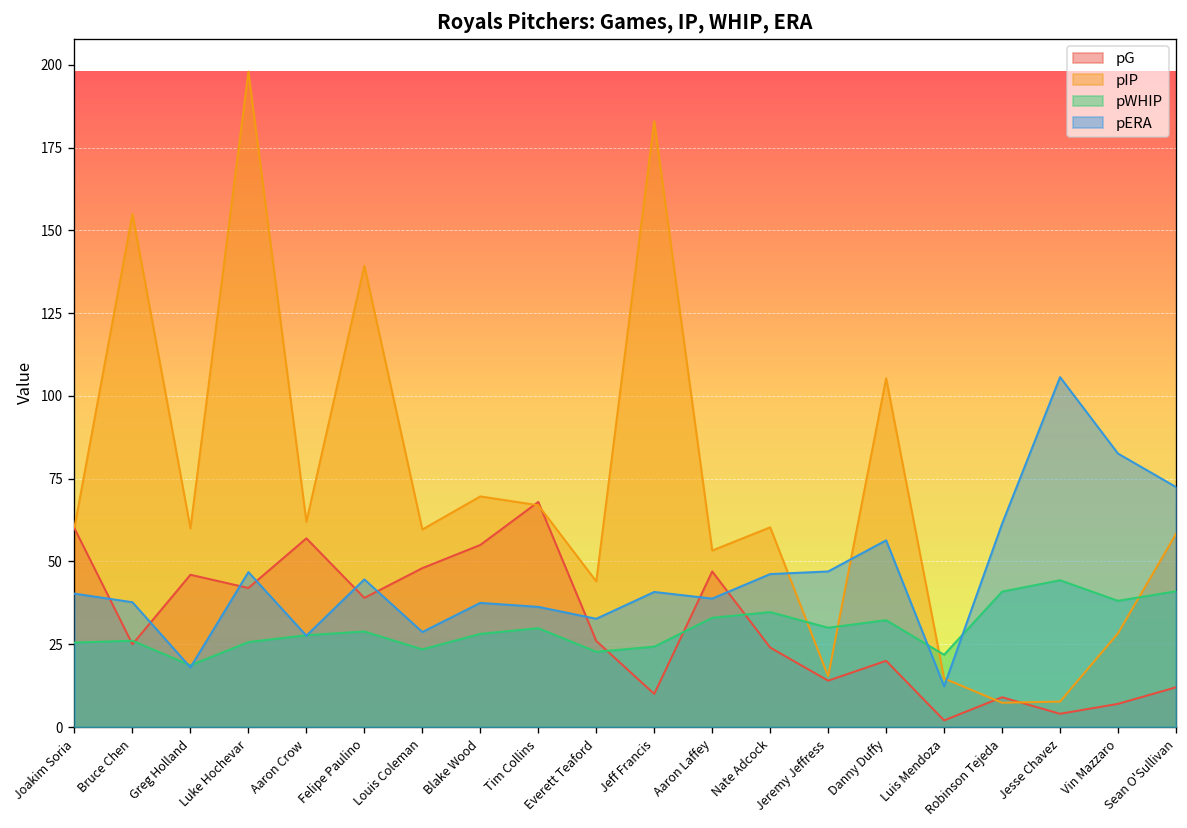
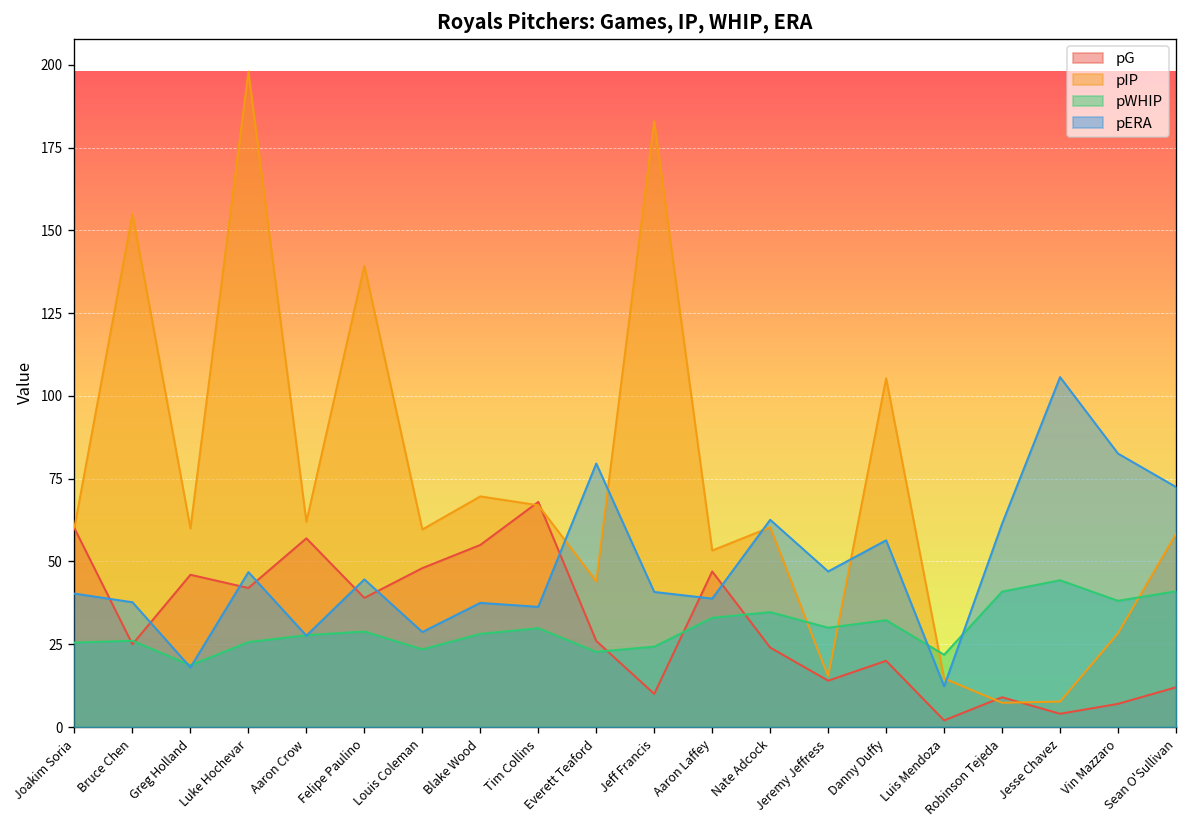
  {
    "pG": {
      "Bruce Chen": 25,
      "Greg Holland": 46,
      "Luke Hochevar": 42,
      "Aaron Crow": 57,
      "Felipe Paulino": 39,
      "Louis Coleman": 48,
      "Blake Wood": 55,
      "Tim Collins": 68,
      "Everett Teaford": 26,
      "Jeff Francis": 10,
      "Aaron Laffey": 47,
      "Nate Adcock": 24,
      "Jeremy Jeffress": 14,
      "Danny Duffy": 20,
      "Luis Mendoza": 2,
      "Robinson Tejeda": 9,
      "Jesse Chavez": 4,
      "Vin Mazzaro": 7,
      "Sean O'Sullivan": 12
    },
    "pIP": {
      "Bruce Chen": 155,
      "Greg Holland": 60,
      "Luke Hochevar": 198,
      "Aaron Crow": 62,
      "Felipe Paulino": 139,
      "Louis Coleman": 60,
      "Blake Wood": 70,
      "Tim Collins": 67,
      "Everett Teaford": 44,
      "Jeff Francis": 183,
      "Aaron Laffey": 53,
      "Nate Adcock": 60,
      "Jeremy Jeffress": 15,
      "Danny Duffy": 105,
      "Luis Mendoza": 15,
      "Robinson Tejeda": 7,
      "Jesse Chavez": 8,
      "Vin Mazzaro": 28,
      "Sean O'Sullivan": 58
    },
    "pWHIP": {
      "Joakim Soria": 26,
      "Bruce Chen": 26,
      "Luke Hochevar": 26,
      "Felipe Paulino": 29,
      "Louis Coleman": 23,
      "Blake Wood": 28,
      "Tim Collins": 30,
      "Everett Teaford": 23,
      "Jeff Francis": 24,
      "Aaron Laffey": 33,
      "Nate Adcock": 35,
      "Jeremy Jeffress": 30,
      "Danny Duffy": 32,
      "Luis Mendoza": 22,
      "Robinson Tejeda": 41,
      "Jesse Chavez": 44,
      "Vin Mazzaro": 38,
      "Sean O'Sullivan": 41
    },
    "pERA": {
      "Joakim Soria": 40,
      "Bruce Chen": 38,
      "Luke Hochevar": 47,
      "Felipe Paulino": 45,
      "Louis Coleman": 29,
      "Blake Wood": 38,
      "Tim Collins": 36,
-     "Everett Teaford": 33,
+     "Everett Teaford": 80,
      "Jeff Francis": 41,
      "Aaron Laffey": 39,
-     "Nate Adcock": 46,
+     "Nate Adcock": 63,
      "Jeremy Jeffress": 47,
      "Danny Duffy": 56,
      "Luis Mendoza": 12,
      "Robinson Tejeda": 61,
      "Jesse Chavez": 106,
      "Vin Mazzaro": 83,
      "Sean O'Sullivan": 73
    }
  }
